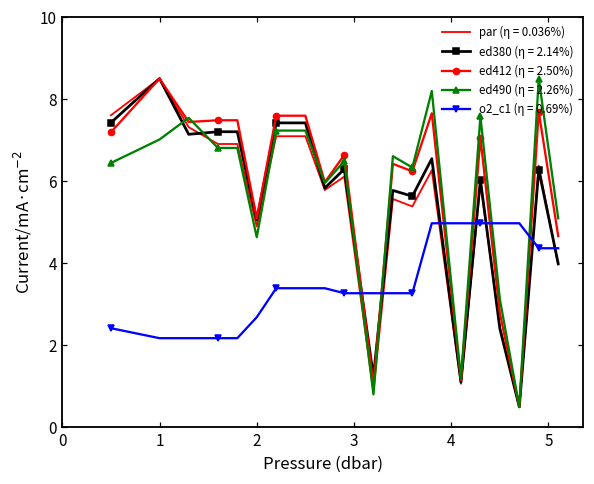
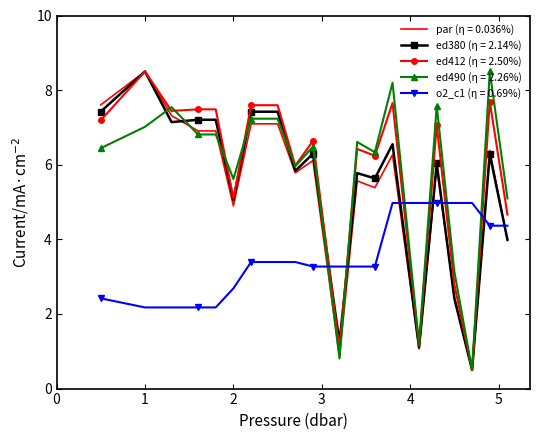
  {
    "ed490 (η = 2.26%)": {
      "1": 7.0,
-     "2": 4.6
+     "2": 5.6
    },
    "o2_c1 (η = 0.69%)": {
      "1": 2.2,
      "2": 2.7
    }
  }
